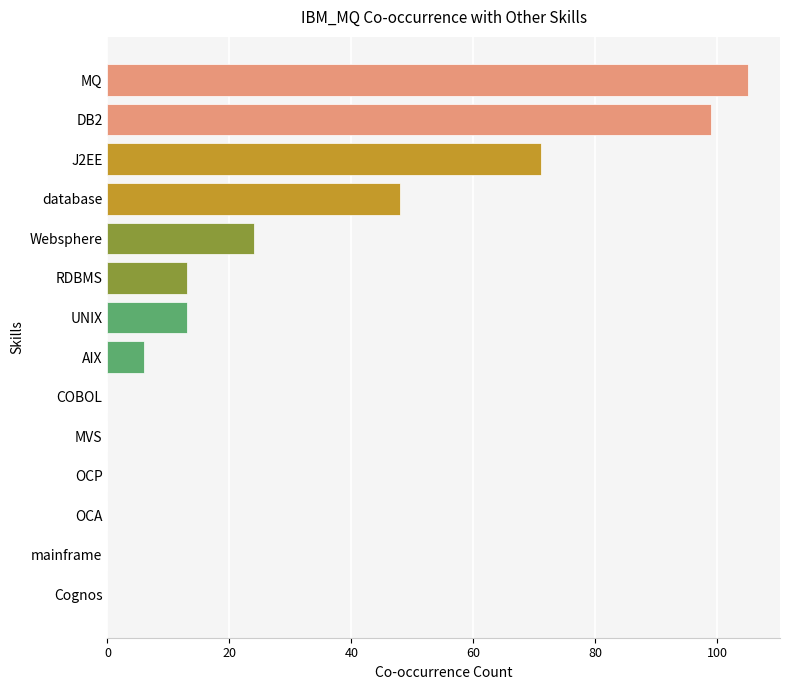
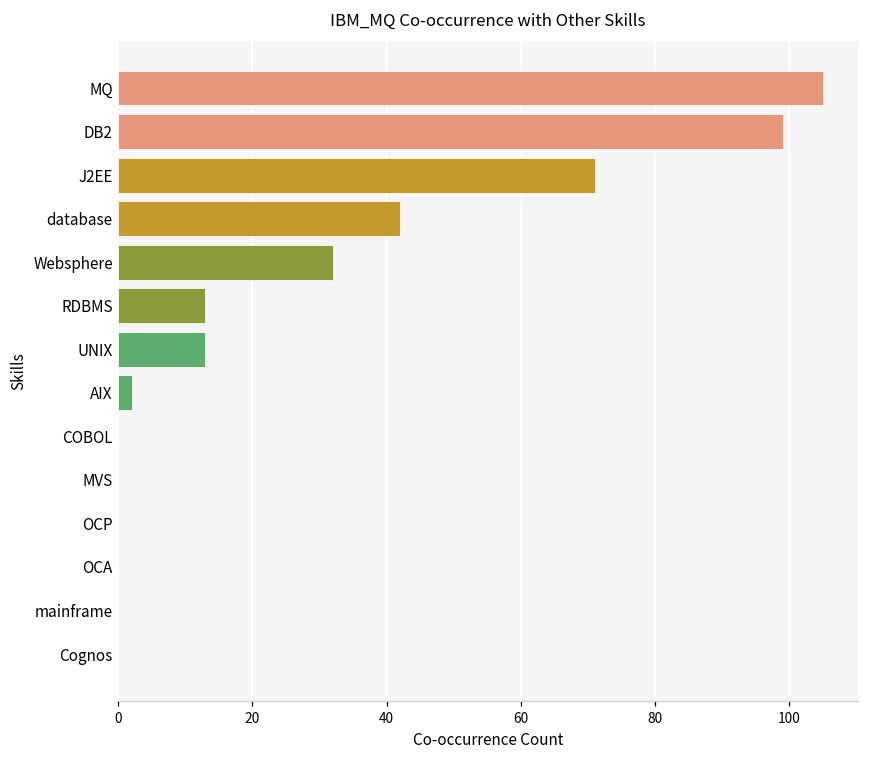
  {
    "MQ": 105,
    "DB2": 99,
    "J2EE": 71,
-   "database": 48,
-   "Websphere": 24,
+   "database": 42,
+   "Websphere": 32,
    "RDBMS": 13,
    "UNIX": 13,
-   "AIX": 6,
+   "AIX": 2,
    "COBOL": 0,
    "MVS": 0,
    "OCP": 0,
    "OCA": 0,
    "mainframe": 0,
    "Cognos": 0
  }
